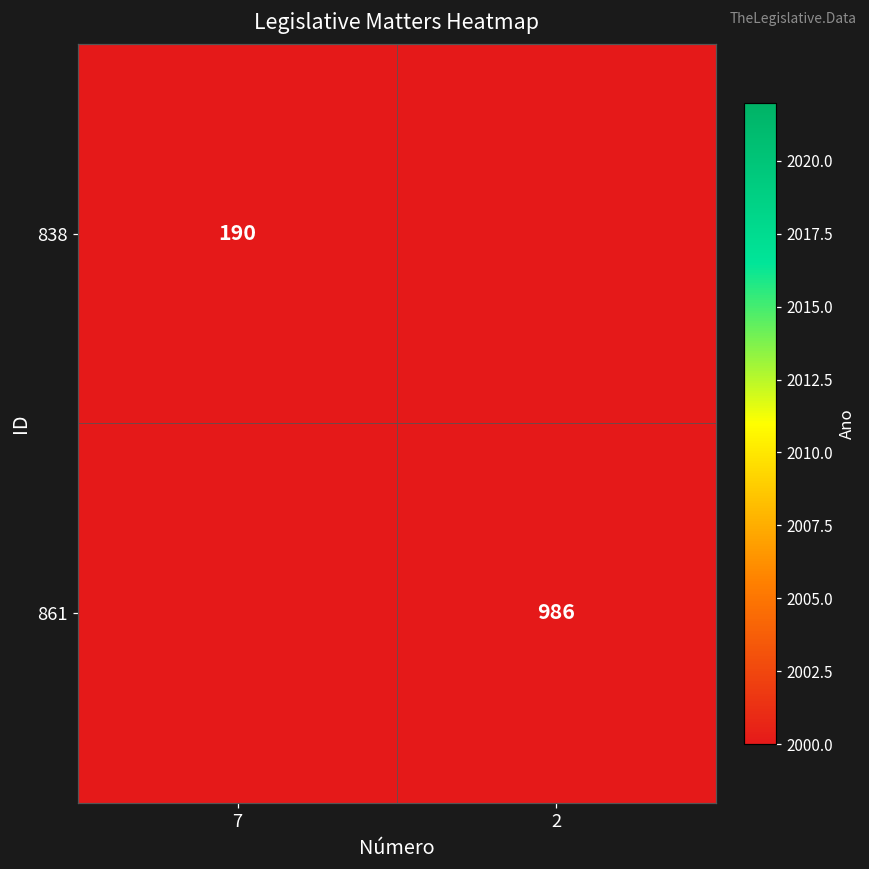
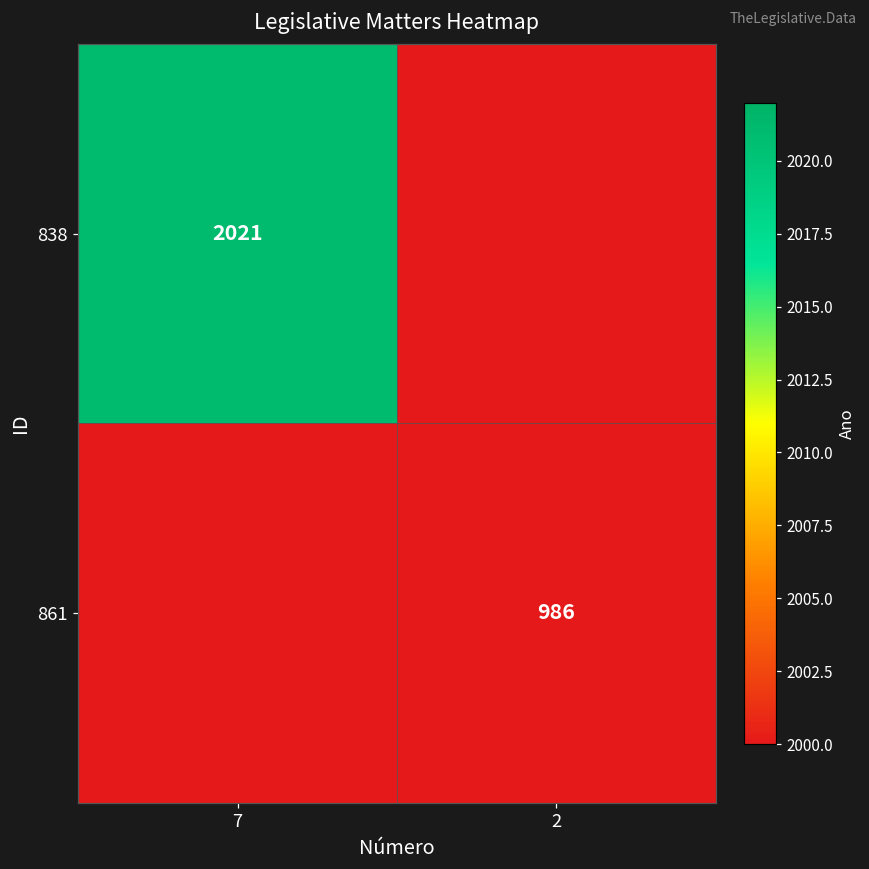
  {
    "838": {
-     "7": 190
+     "7": 2021
    },
    "861": {
      "2": 986
    }
  }
